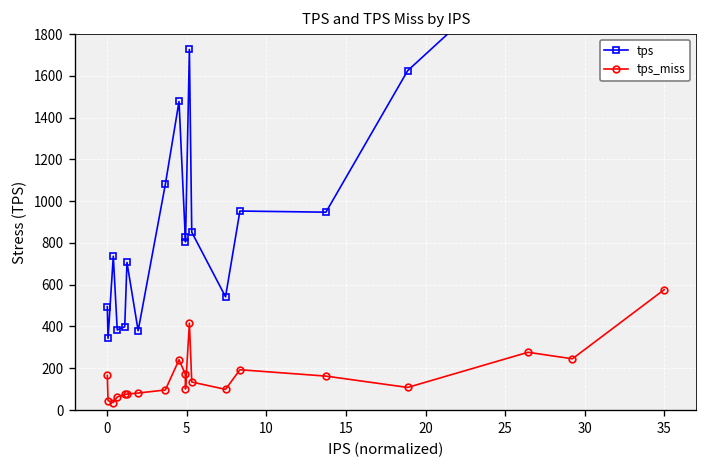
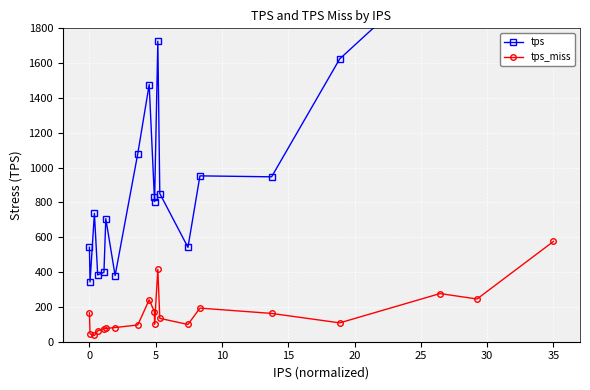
  {
    "tps": {
-     "0": 490
+     "0": 540
    },
    "tps_miss": {
      "0": 170,
      "35": 580
    }
  }
